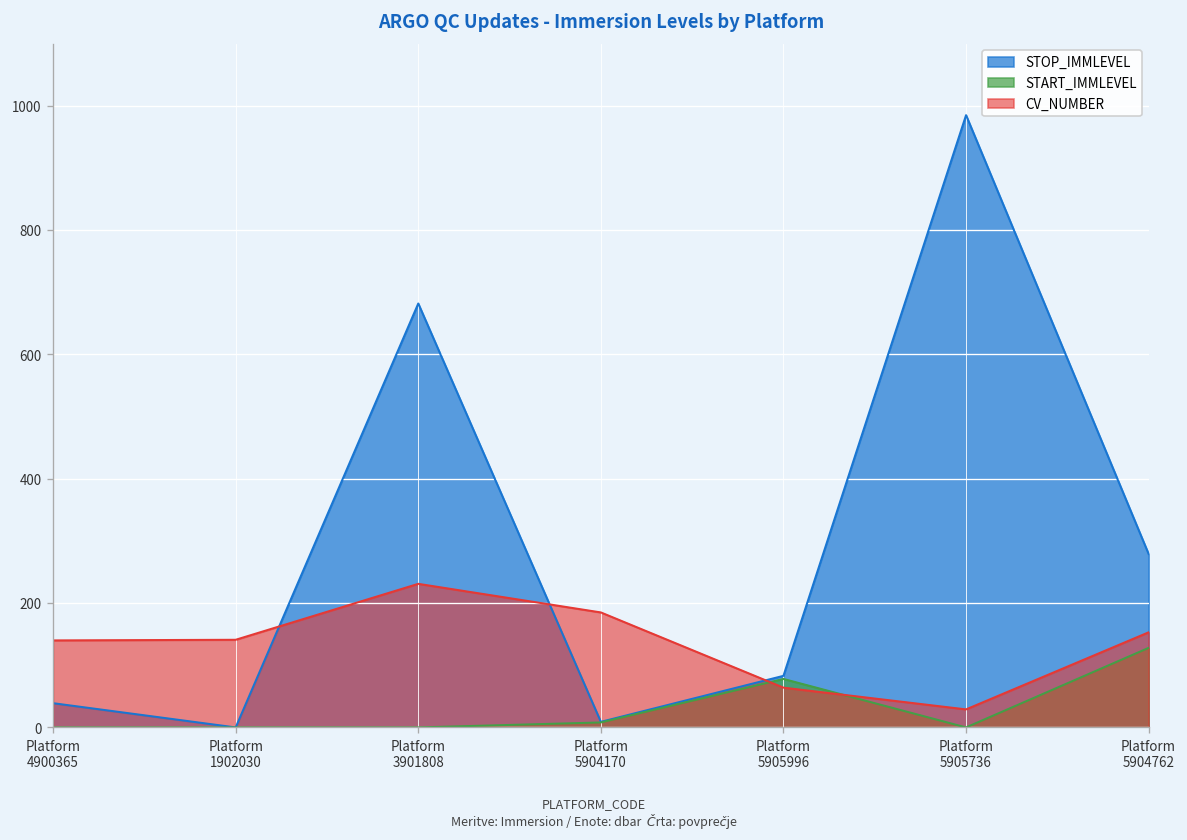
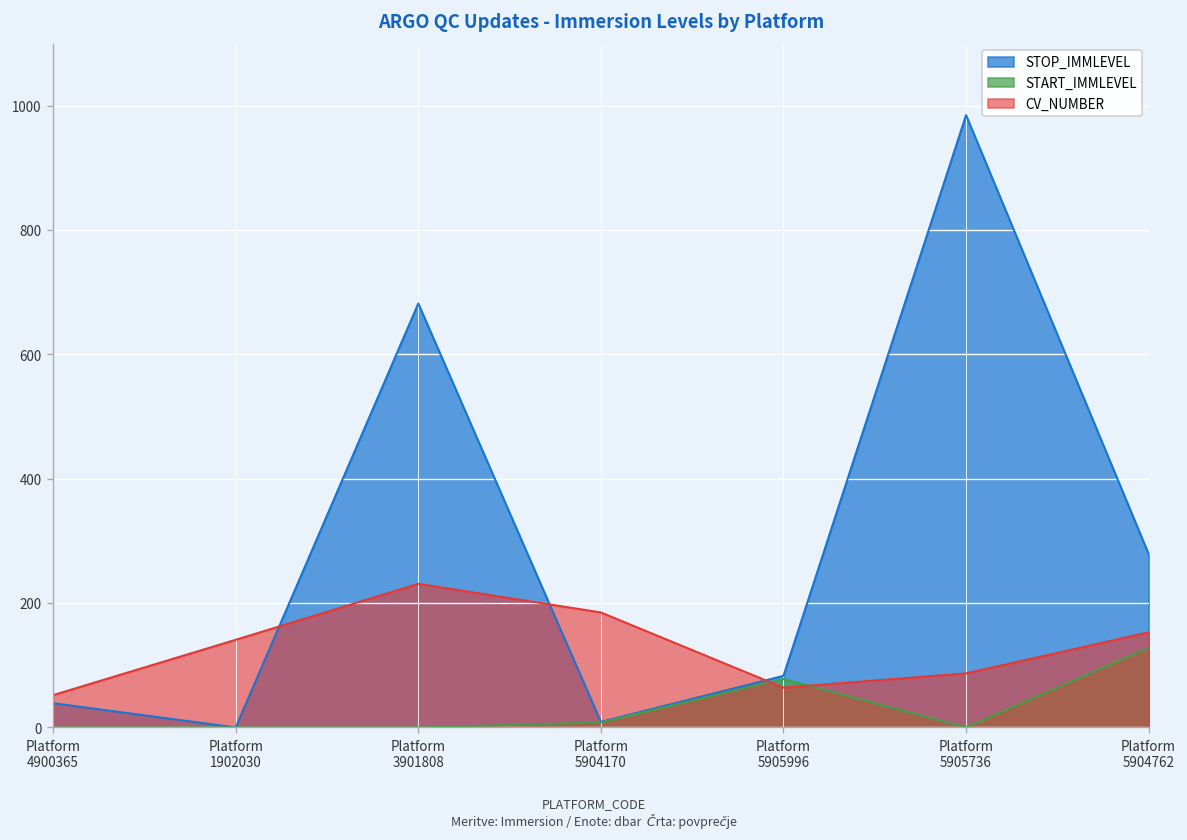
  {
    "STOP_IMMLEVEL": {
      "Platform 4900365": 40,
      "Platform 3901808": 680,
      "Platform 5905996": 80,
      "Platform 5905736": 990,
      "Platform 5904762": 280
    },
    "START_IMMLEVEL": {
      "Platform 4900365": 0,
      "Platform 3901808": 0,
      "Platform 5905996": 80,
      "Platform 5905736": 0,
      "Platform 5904762": 130
    },
    "CV_NUMBER": {
-     "Platform 4900365": 140,
+     "Platform 4900365": 50,
      "Platform 1902030": 140,
      "Platform 3901808": 230,
      "Platform 5904170": 190,
      "Platform 5905996": 60,
-     "Platform 5905736": 30,
+     "Platform 5905736": 90,
      "Platform 5904762": 150
    }
  }
